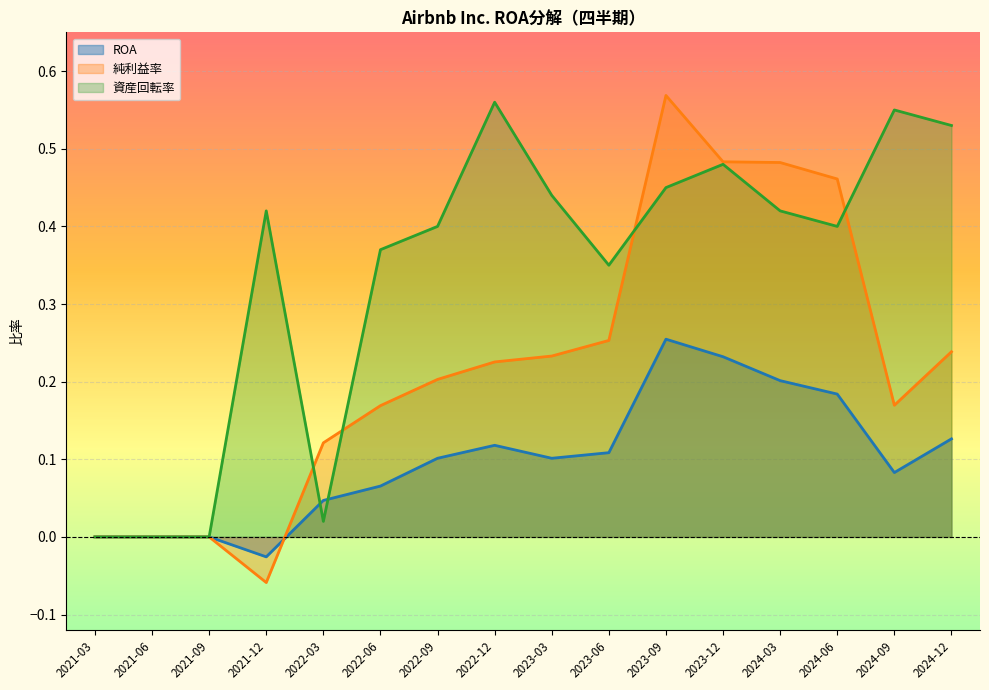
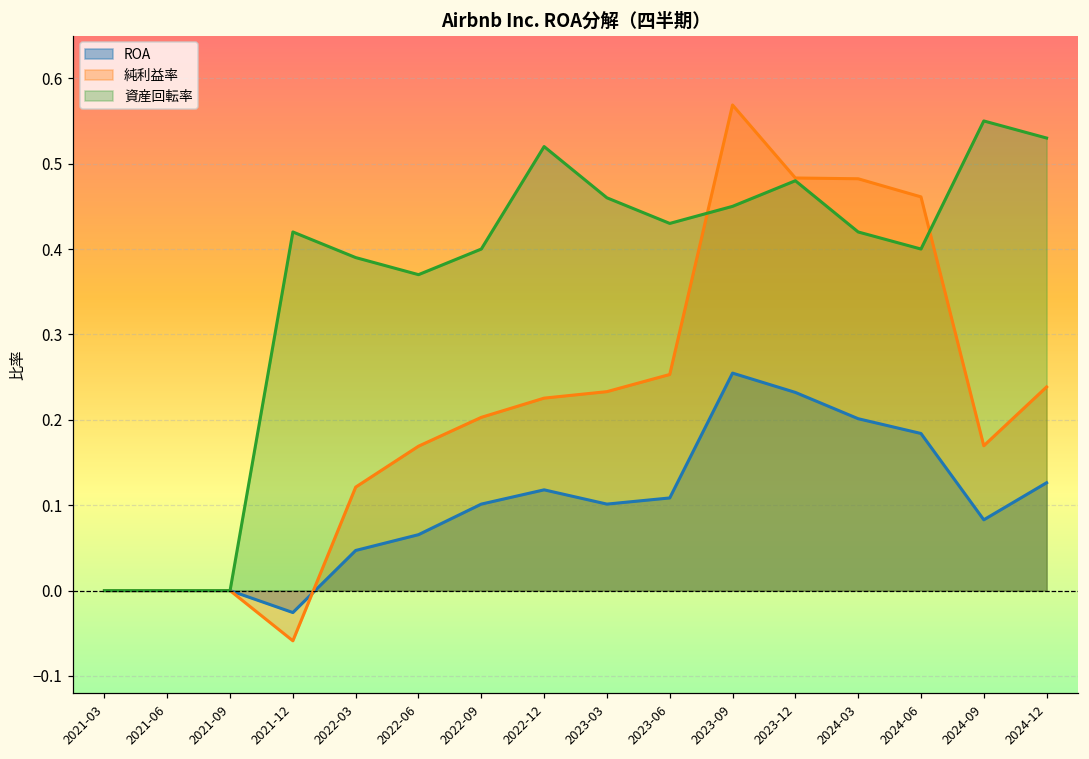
  {
    "資産回転率": {
      "2021-12": 0.42,
-     "2022-03": 0.02,
+     "2022-03": 0.39,
      "2022-06": 0.37,
      "2022-09": 0.40,
-     "2022-12": 0.56,
-     "2023-03": 0.44,
-     "2023-06": 0.35,
+     "2022-12": 0.52,
+     "2023-03": 0.46,
+     "2023-06": 0.43,
      "2023-09": 0.45,
      "2024-03": 0.42,
      "2024-06": 0.40,
      "2024-09": 0.55,
      "2024-12": 0.53
    }
  }
